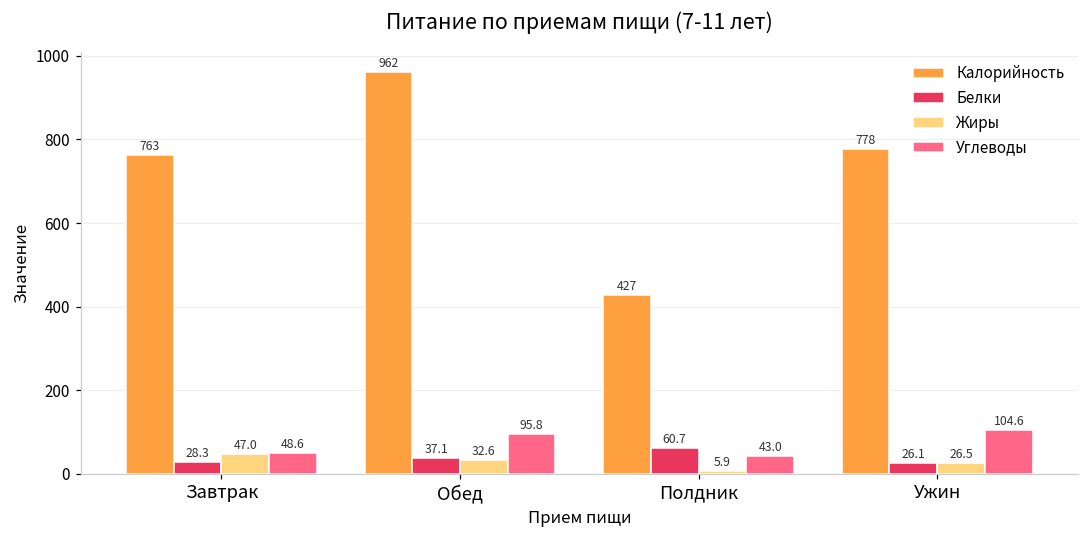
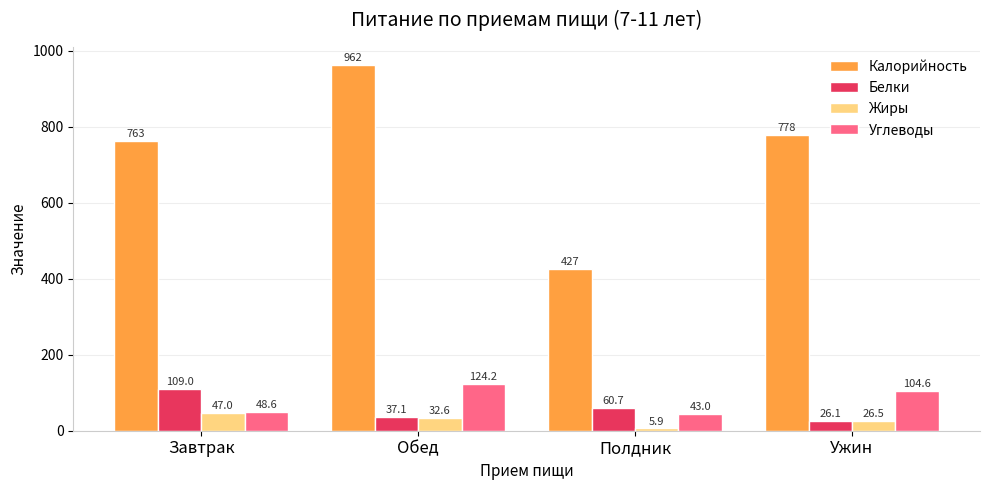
  {
    "Калорийность": {
      "Завтрак": 763,
      "Обед": 962,
      "Полдник": 427,
      "Ужин": 778
    },
    "Белки": {
-     "Завтрак": 28.3,
+     "Завтрак": 109.0,
      "Обед": 37.1,
      "Полдник": 60.7,
      "Ужин": 26.1
    },
    "Жиры": {
      "Завтрак": 47.0,
      "Обед": 32.6,
      "Полдник": 5.9,
      "Ужин": 26.5
    },
    "Углеводы": {
      "Завтрак": 48.6,
-     "Обед": 95.8,
+     "Обед": 124.2,
      "Полдник": 43.0,
      "Ужин": 104.6
    }
  }
